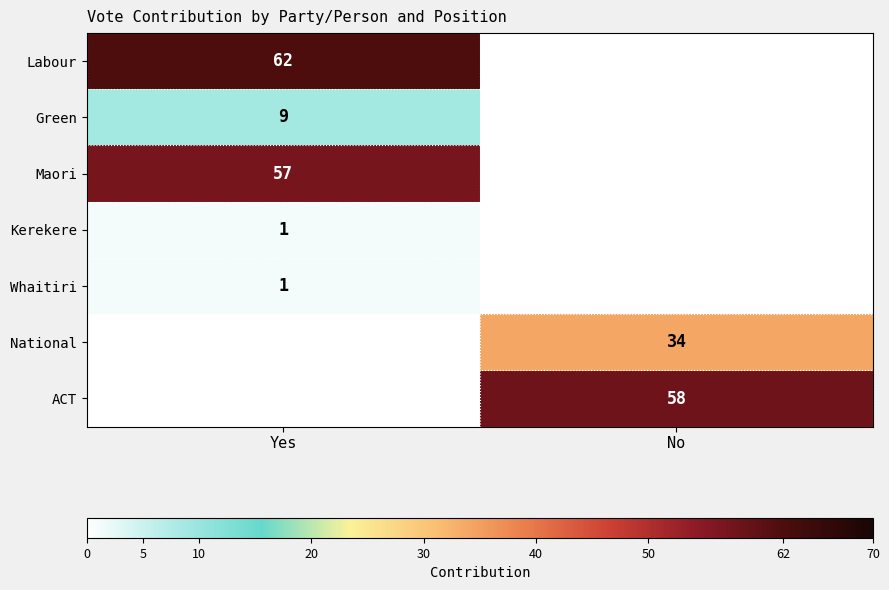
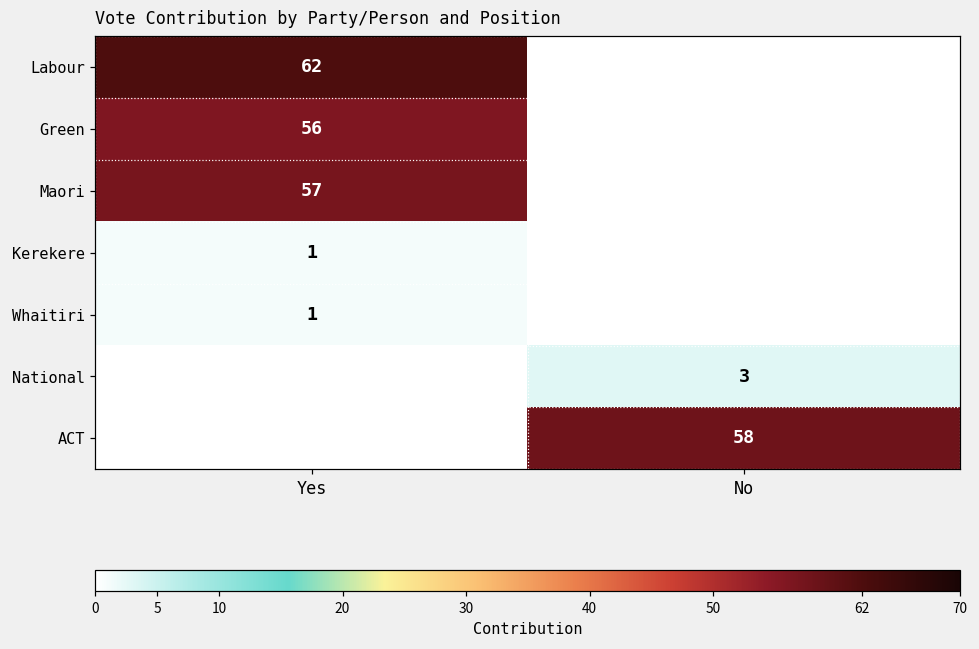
  {
    "Labour": {
      "Yes": 62
    },
    "Green": {
-     "Yes": 9
+     "Yes": 56
    },
    "Maori": {
      "Yes": 57
    },
    "Kerekere": {
      "Yes": 1
    },
    "Whaitiri": {
      "Yes": 1
    },
    "National": {
-     "No": 34
+     "No": 3
    },
    "ACT": {
      "No": 58
    }
  }
